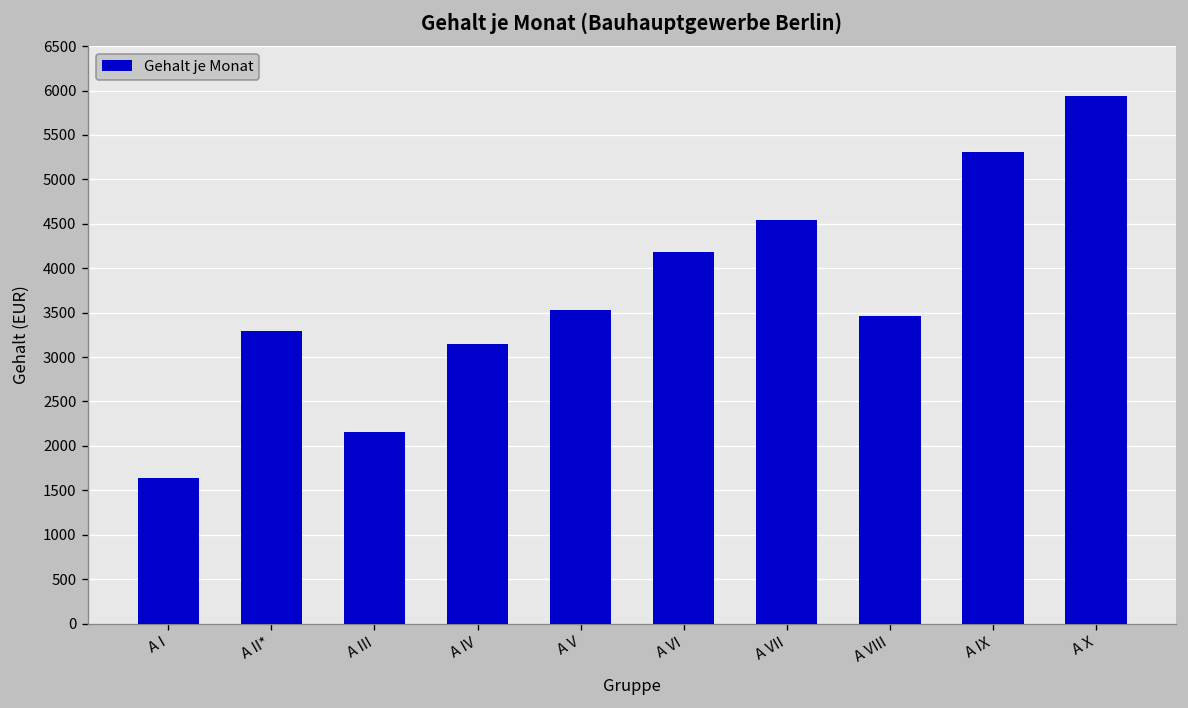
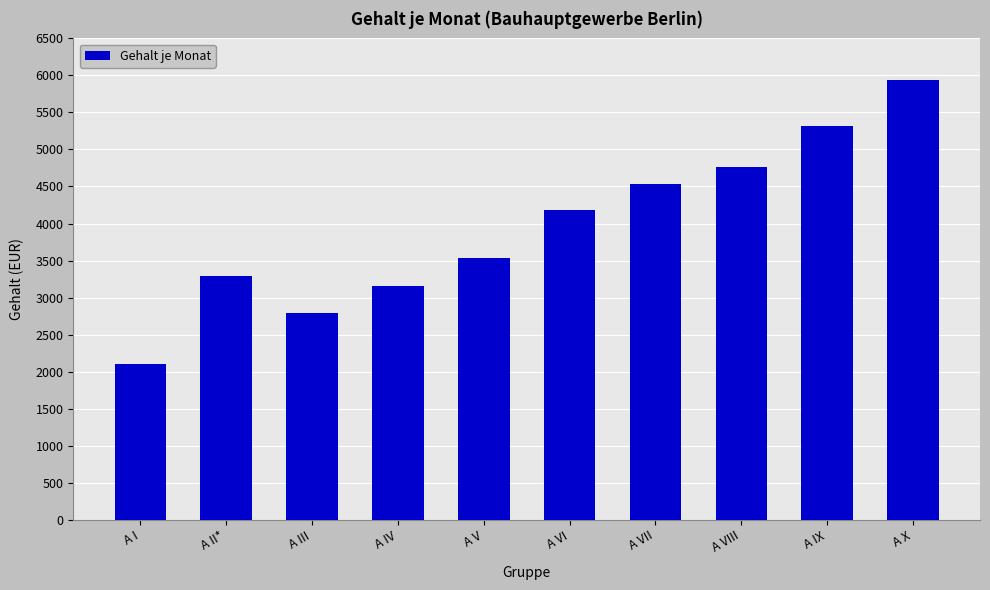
  {
-   "A I": 1600,
+   "A I": 2100,
    "A II*": 3300,
-   "A III": 2200,
+   "A III": 2800,
    "A IV": 3200,
    "A V": 3500,
    "A VI": 4200,
    "A VII": 4500,
-   "A VIII": 3500,
+   "A VIII": 4800,
    "A IX": 5300,
    "A X": 5900
  }
